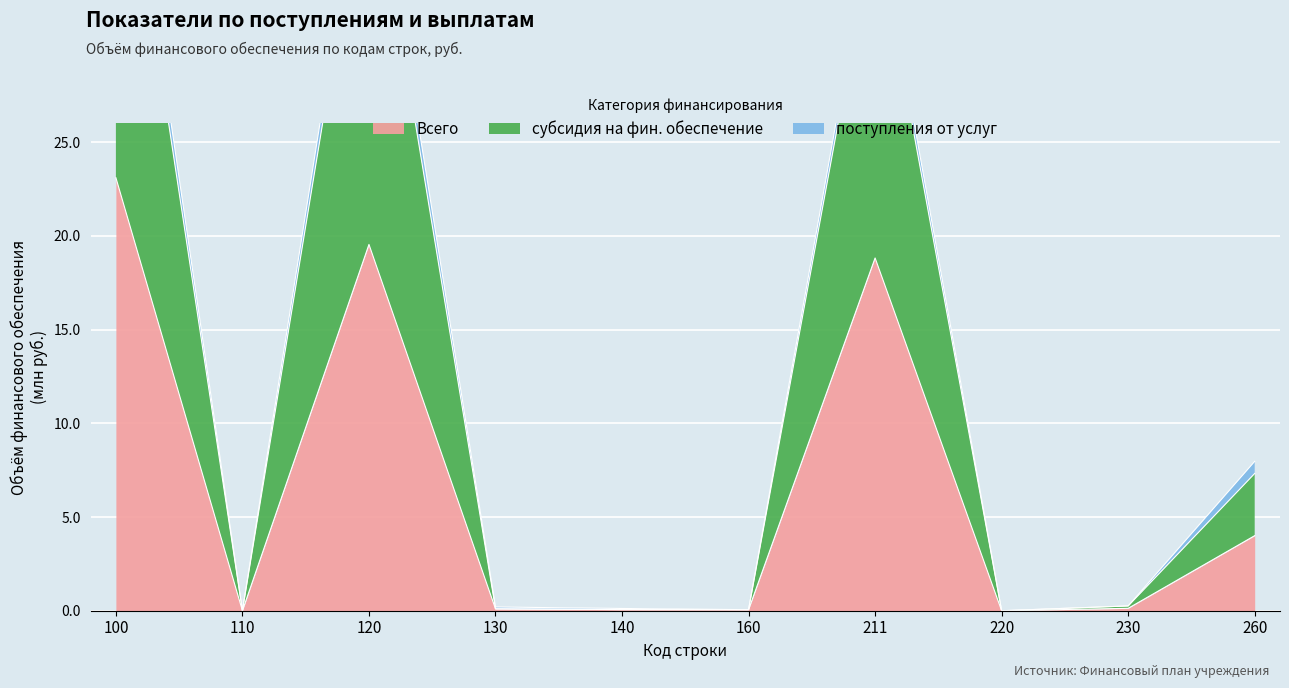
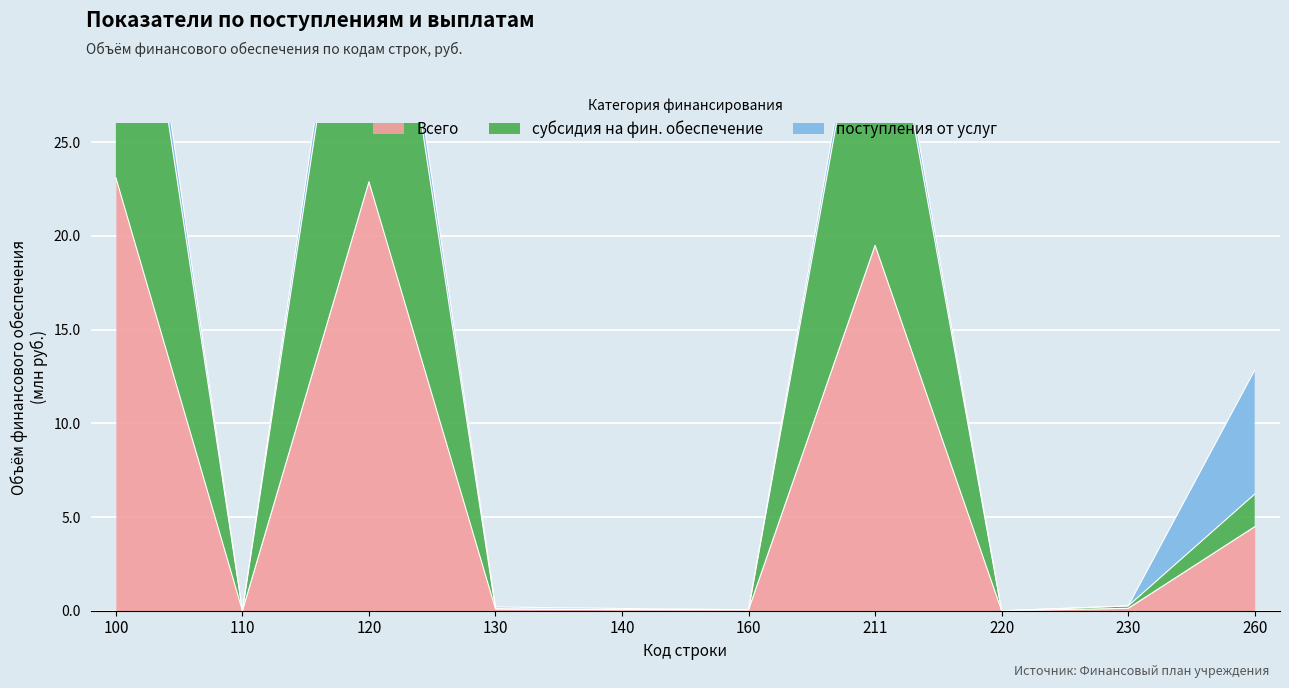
  {
    "Всего": {
      "100": 23.1,
-     "120": 19.5,
-     "211": 18.8,
-     "260": 4.0
+     "120": 22.9,
+     "211": 19.5,
+     "260": 4.5
    },
    "субсидия на фин. обеспечение": {
-     "260": 3.3
+     "260": 1.7
    },
    "поступления от услуг": {
-     "260": 0.6
+     "260": 6.6
    }
  }
